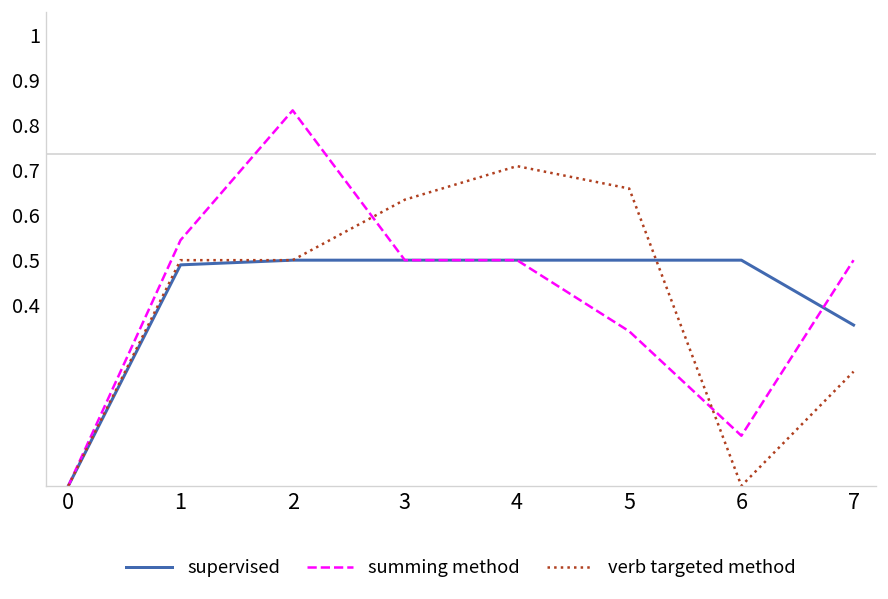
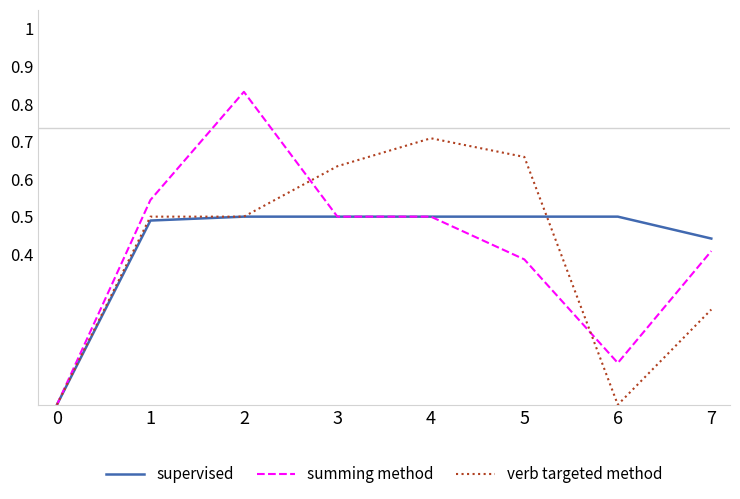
  {
    "supervised": {
      "1": 0.49,
      "5": 0.50,
      "6": 0.50,
-     "7": 0.36
+     "7": 0.44
    },
    "summing method": {
      "1": 0.54,
      "2": 0.83,
-     "5": 0.34,
+     "5": 0.39,
      "6": 0.11,
-     "7": 0.50
+     "7": 0.41
    },
    "verb targeted method": {
      "1": 0.50,
      "3": 0.63,
      "4": 0.71,
      "5": 0.66,
      "6": 0.00,
      "7": 0.25
    }
  }
